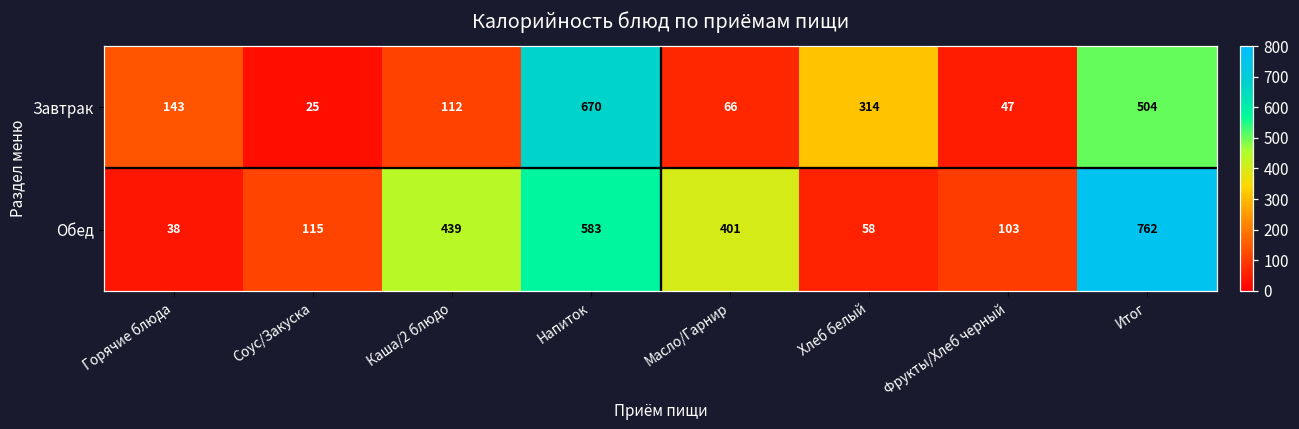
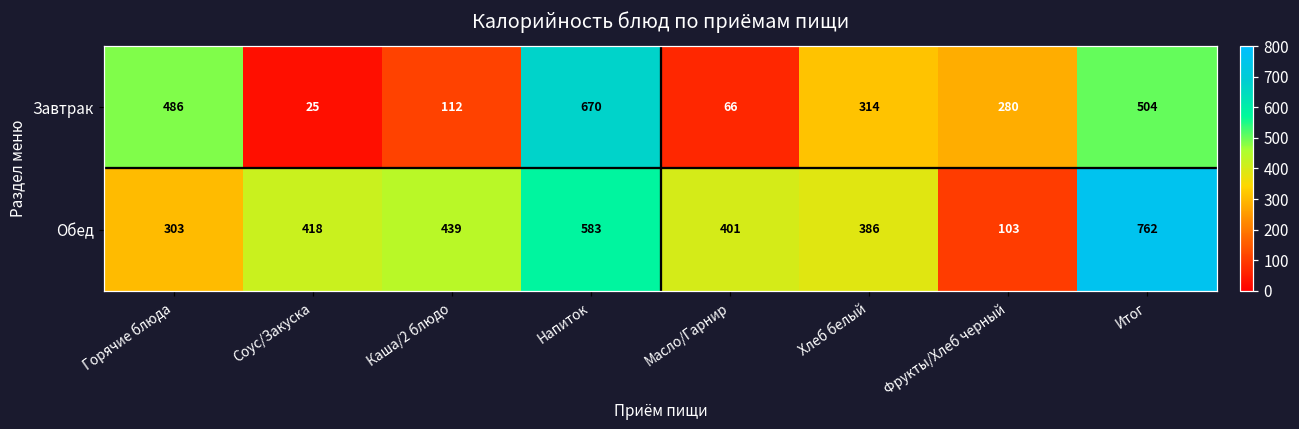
  {
    "Завтрак": {
-     "Горячие блюда": 143,
+     "Горячие блюда": 486,
      "Соус/Закуска": 25,
      "Каша/2 блюдо": 112,
      "Напиток": 670,
      "Масло/Гарнир": 66,
      "Хлеб белый": 314,
-     "Фрукты/Хлеб черный": 47,
+     "Фрукты/Хлеб черный": 280,
      "Итог": 504
    },
    "Обед": {
-     "Горячие блюда": 38,
-     "Соус/Закуска": 115,
+     "Горячие блюда": 303,
+     "Соус/Закуска": 418,
      "Каша/2 блюдо": 439,
      "Напиток": 583,
      "Масло/Гарнир": 401,
-     "Хлеб белый": 58,
+     "Хлеб белый": 386,
      "Фрукты/Хлеб черный": 103,
      "Итог": 762
    }
  }
